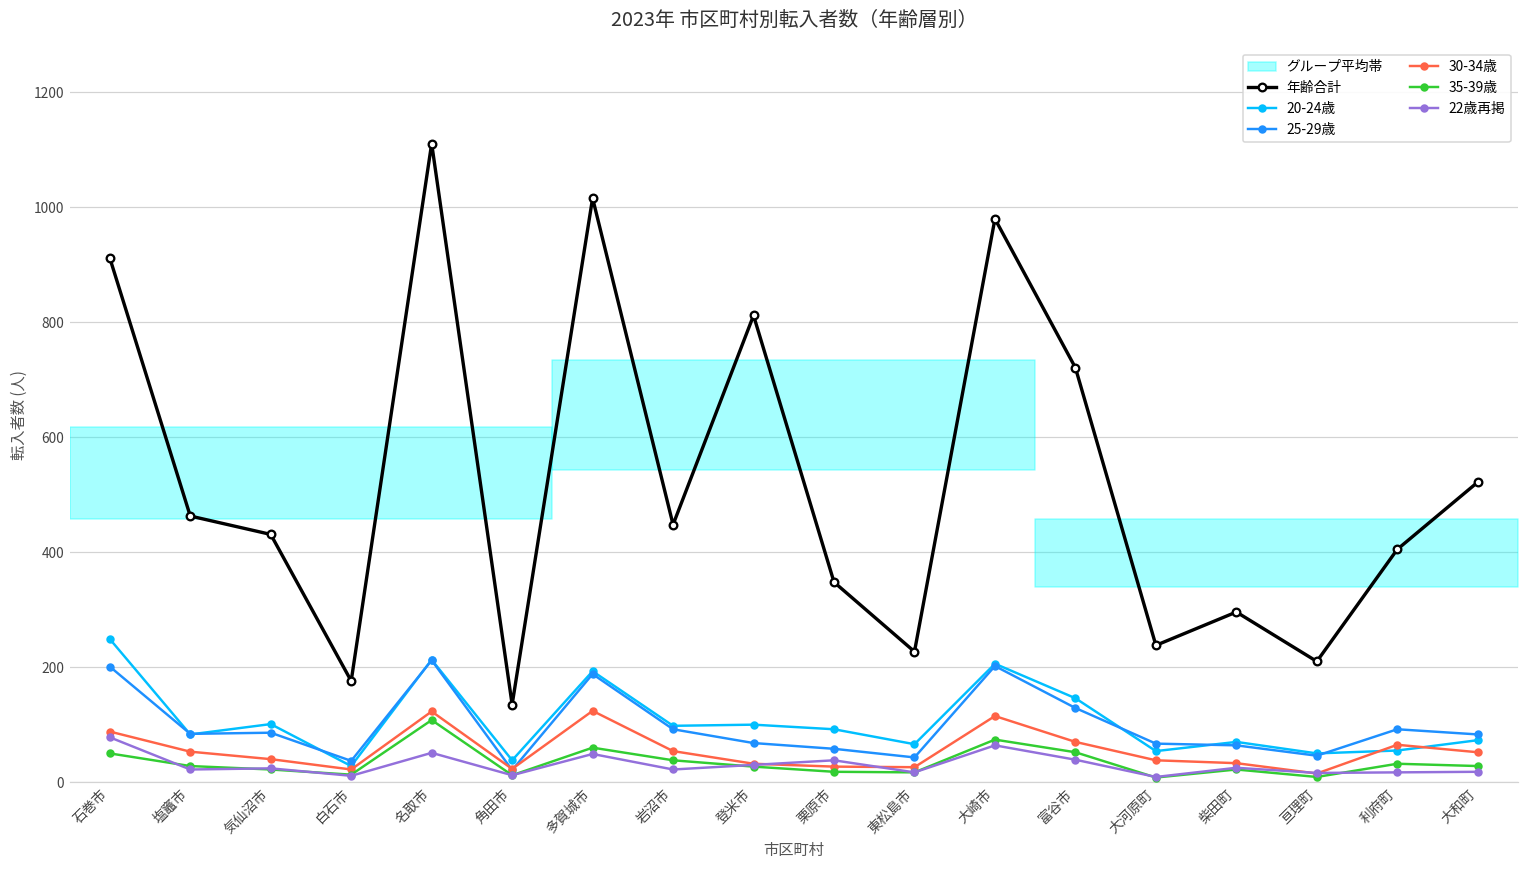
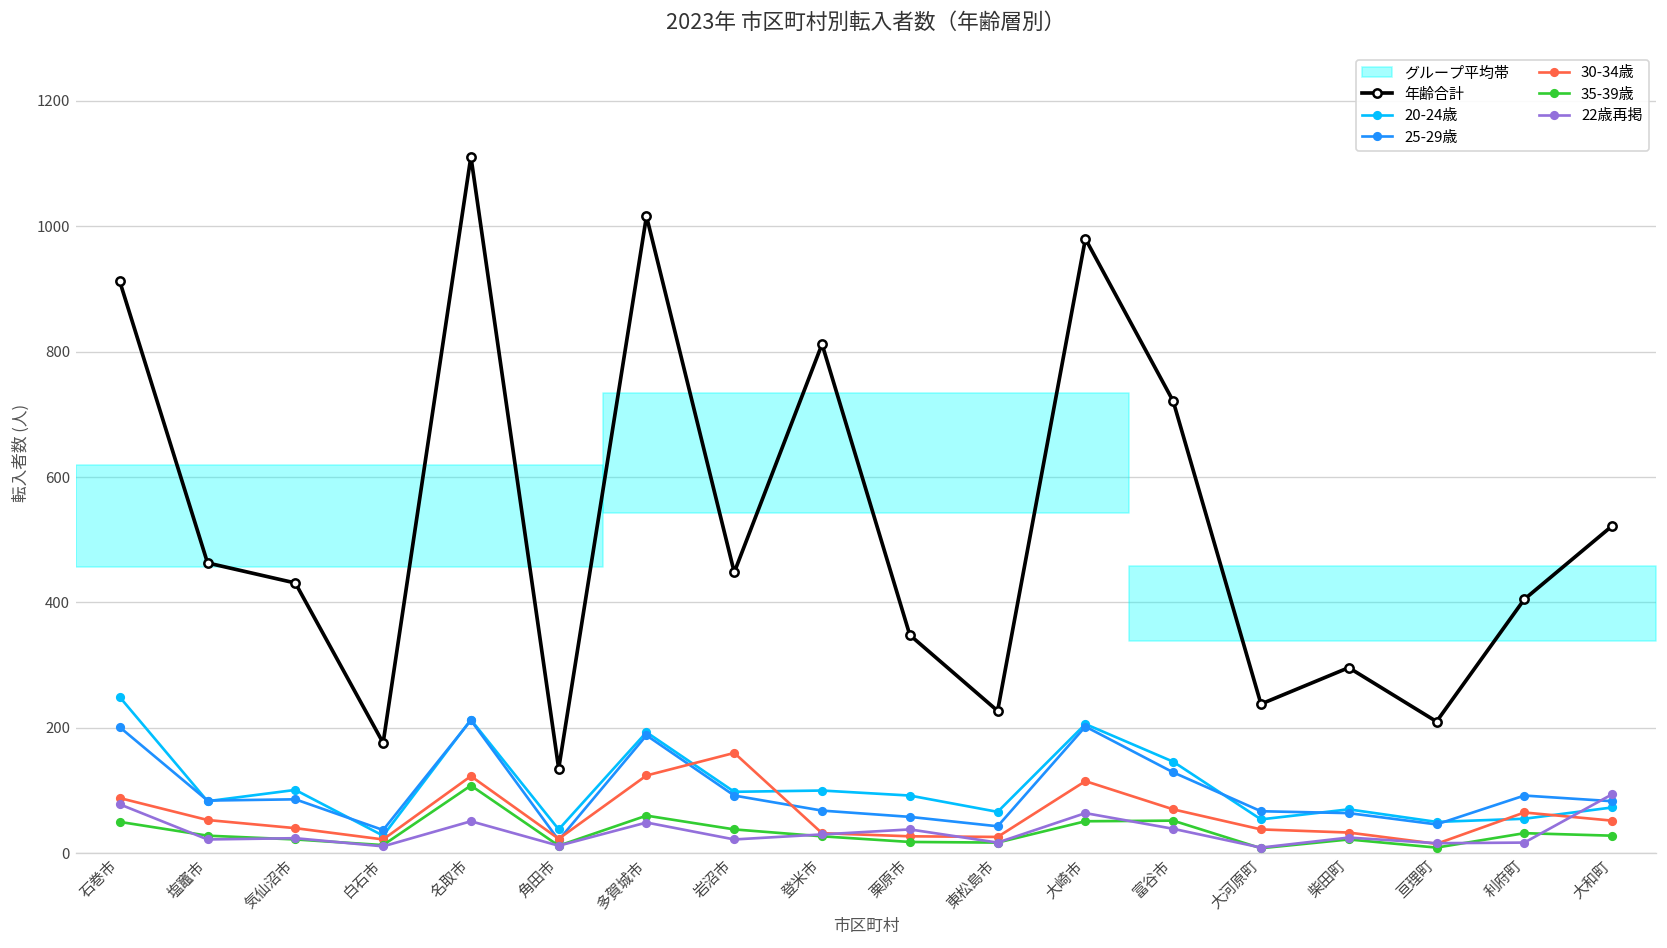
  {
    "年齢合計": {
      "石巻市": 910,
      "塩竈市": 460,
      "気仙沼市": 430,
      "白石市": 180,
      "名取市": 1110,
      "角田市": 140,
      "多賀城市": 1020,
      "岩沼市": 450,
      "登米市": 810,
      "栗原市": 350,
      "東松島市": 230,
      "大崎市": 980,
      "富谷市": 720,
      "大河原町": 240,
      "柴田町": 300,
      "亘理町": 210,
      "利府町": 410,
      "大和町": 520
    },
    "30-34歳": {
      "石巻市": 90,
      "塩竈市": 50,
      "気仙沼市": 40,
      "白石市": 20,
      "名取市": 120,
      "多賀城市": 120,
-     "岩沼市": 50,
+     "岩沼市": 160,
      "栗原市": 30,
      "東松島市": 30,
      "大崎市": 120,
      "富谷市": 70,
      "大河原町": 40,
      "柴田町": 30,
      "利府町": 70,
      "大和町": 50
    },
    "35-39歳": {
      "石巻市": 50,
      "塩竈市": 30,
      "名取市": 110,
      "多賀城市": 60,
      "岩沼市": 40,
      "栗原市": 20,
-     "大崎市": 70,
+     "大崎市": 50,
      "富谷市": 50,
      "亘理町": 10,
      "利府町": 30,
      "大和町": 30
    },
    "22歳再掲": {
      "石巻市": 80,
      "塩竈市": 20,
      "名取市": 50,
      "多賀城市": 50,
      "岩沼市": 20,
      "栗原市": 40,
      "大崎市": 60,
      "富谷市": 40,
      "利府町": 20,
-     "大和町": 20
+     "大和町": 90
    }
  }
